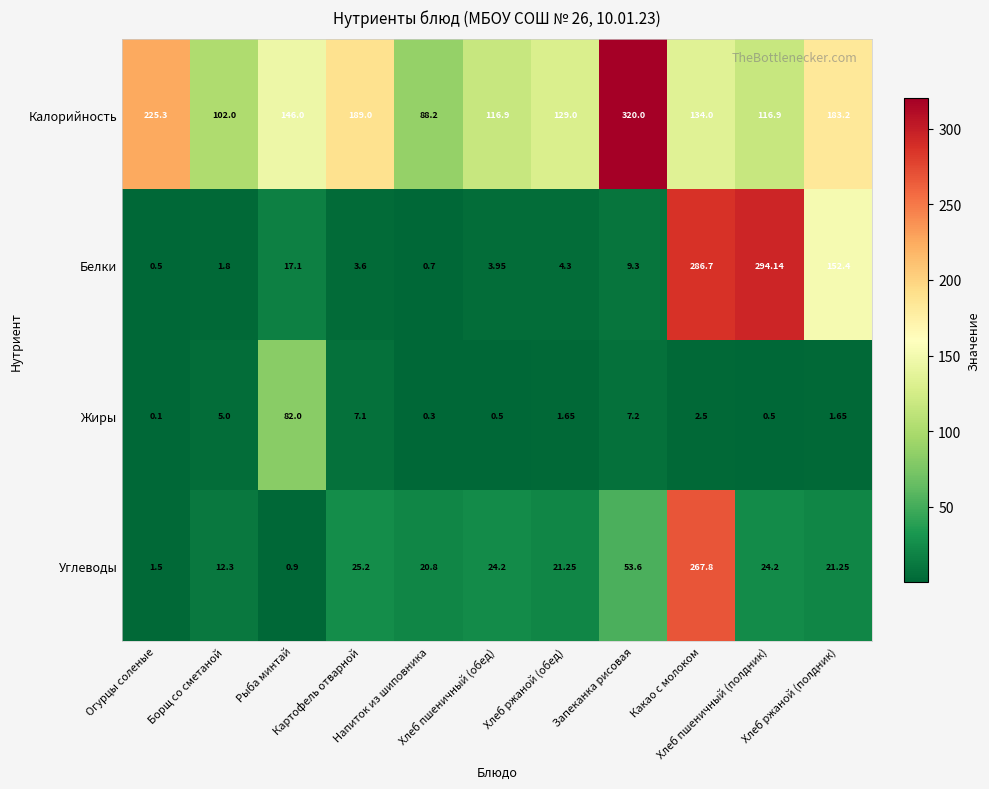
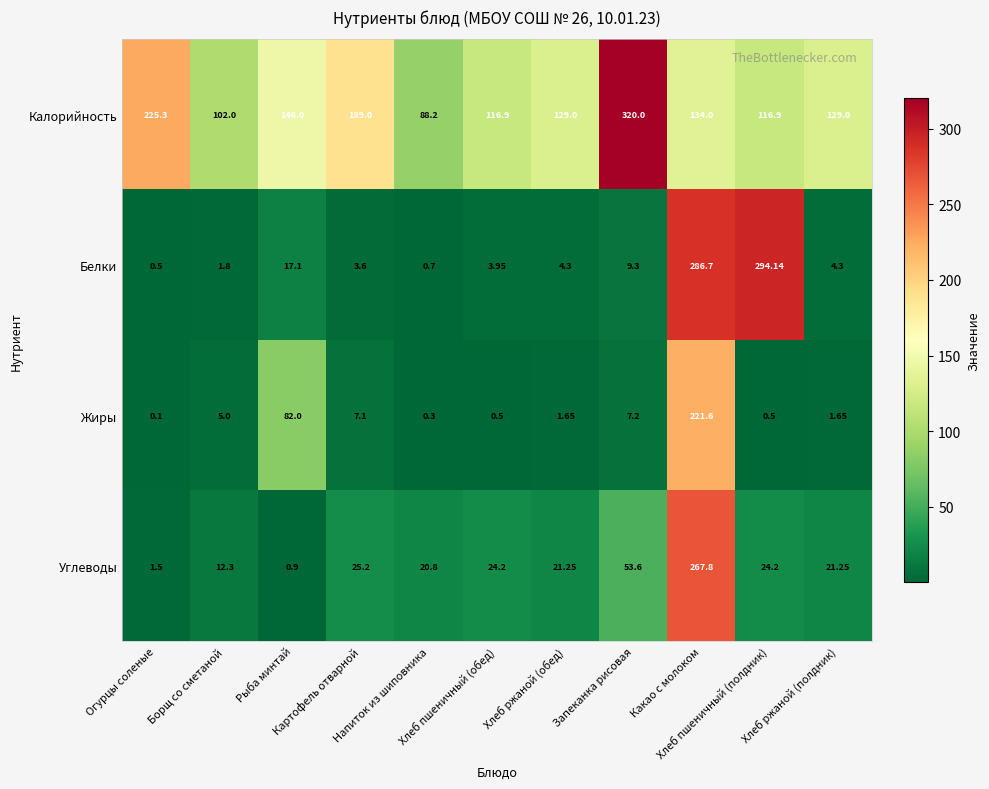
  {
    "Калорийность": {
      "Огурцы соленые": 225.3,
      "Борщ со сметаной": 102.0,
      "Рыба минтай": 146.0,
      "Картофель отварной": 189.0,
      "Напиток из шиповника": 88.2,
      "Хлеб пшеничный (обед)": 116.9,
      "Хлеб ржаной (обед)": 129.0,
      "Запеканка рисовая": 320.0,
      "Какао с молоком": 134.0,
-     "Хлеб ржаной (полдник)": 183.2
+     "Хлеб ржаной (полдник)": 129.0
    },
    "Белки": {
      "Огурцы соленые": 0.5,
      "Борщ со сметаной": 1.8,
      "Рыба минтай": 17.1,
      "Картофель отварной": 3.6,
      "Напиток из шиповника": 0.7,
      "Хлеб пшеничный (обед)": 3.95,
      "Хлеб ржаной (обед)": 4.3,
      "Запеканка рисовая": 9.3,
      "Какао с молоком": 286.7,
      "Хлеб пшеничный (полдник)": 294.14,
-     "Хлеб ржаной (полдник)": 152.4
+     "Хлеб ржаной (полдник)": 4.3
    },
    "Жиры": {
      "Огурцы соленые": 0.1,
      "Борщ со сметаной": 5.0,
      "Рыба минтай": 82.0,
      "Картофель отварной": 7.1,
      "Напиток из шиповника": 0.3,
      "Хлеб пшеничный (обед)": 0.5,
      "Хлеб ржаной (обед)": 1.65,
      "Запеканка рисовая": 7.2,
-     "Какао с молоком": 2.5,
+     "Какао с молоком": 221.6,
      "Хлеб пшеничный (полдник)": 0.5,
      "Хлеб ржаной (полдник)": 1.65
    },
    "Углеводы": {
      "Огурцы соленые": 1.5,
      "Борщ со сметаной": 12.3,
      "Рыба минтай": 0.9,
      "Картофель отварной": 25.2,
      "Напиток из шиповника": 20.8,
      "Хлеб пшеничный (обед)": 24.2,
      "Хлеб ржаной (обед)": 21.25,
      "Запеканка рисовая": 53.6,
      "Какао с молоком": 267.8,
      "Хлеб пшеничный (полдник)": 24.2,
      "Хлеб ржаной (полдник)": 21.25
    }
  }
